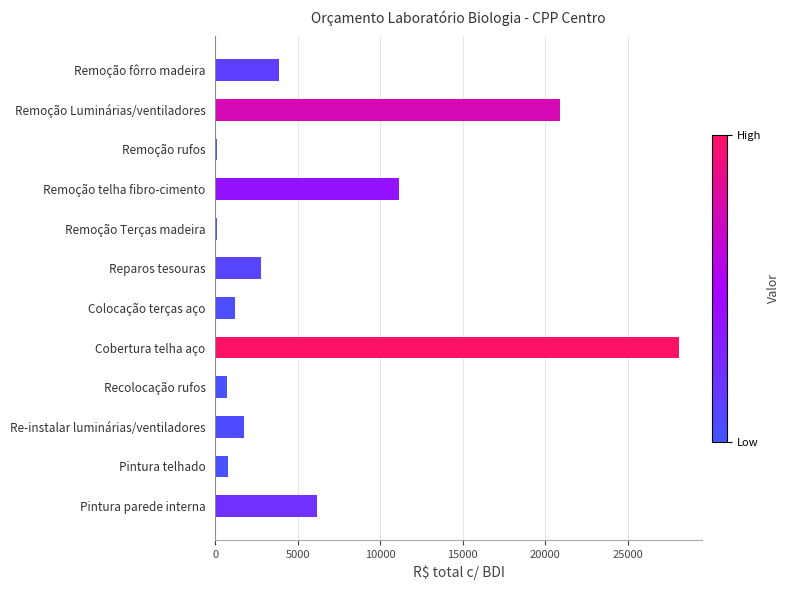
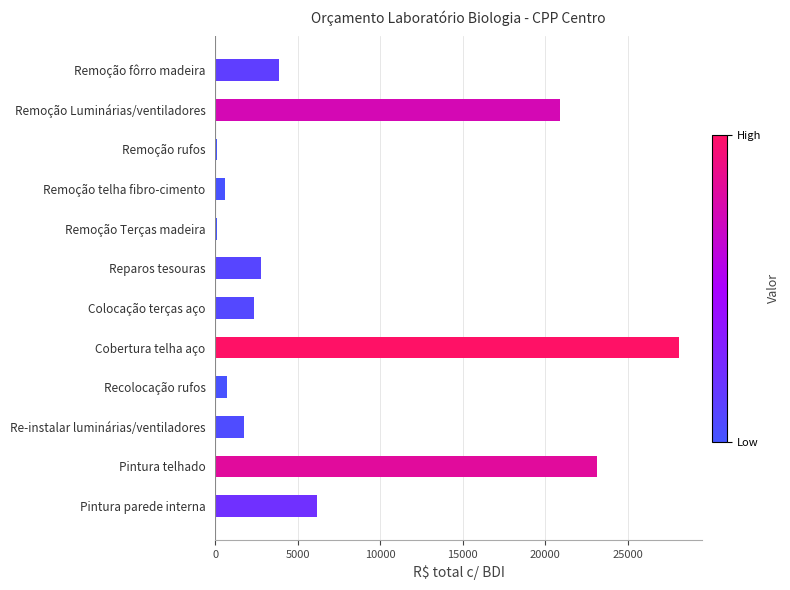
  {
    "Remoção fôrro madeira": 3900,
    "Remoção Luminárias/ventiladores": 20900,
-   "Remoção telha fibro-cimento": 11100,
+   "Remoção telha fibro-cimento": 600,
    "Reparos tesouras": 2800,
-   "Colocação terças aço": 1200,
+   "Colocação terças aço": 2300,
    "Cobertura telha aço": 28100,
    "Recolocação rufos": 700,
    "Re-instalar luminárias/ventiladores": 1700,
-   "Pintura telhado": 700,
+   "Pintura telhado": 23100,
    "Pintura parede interna": 6100
  }
